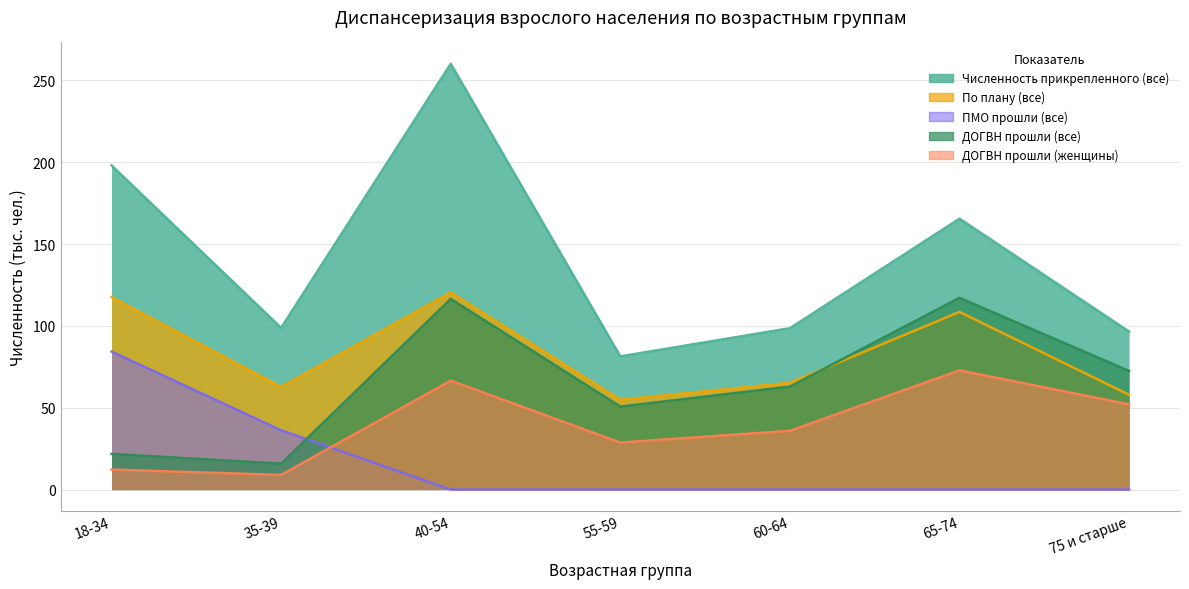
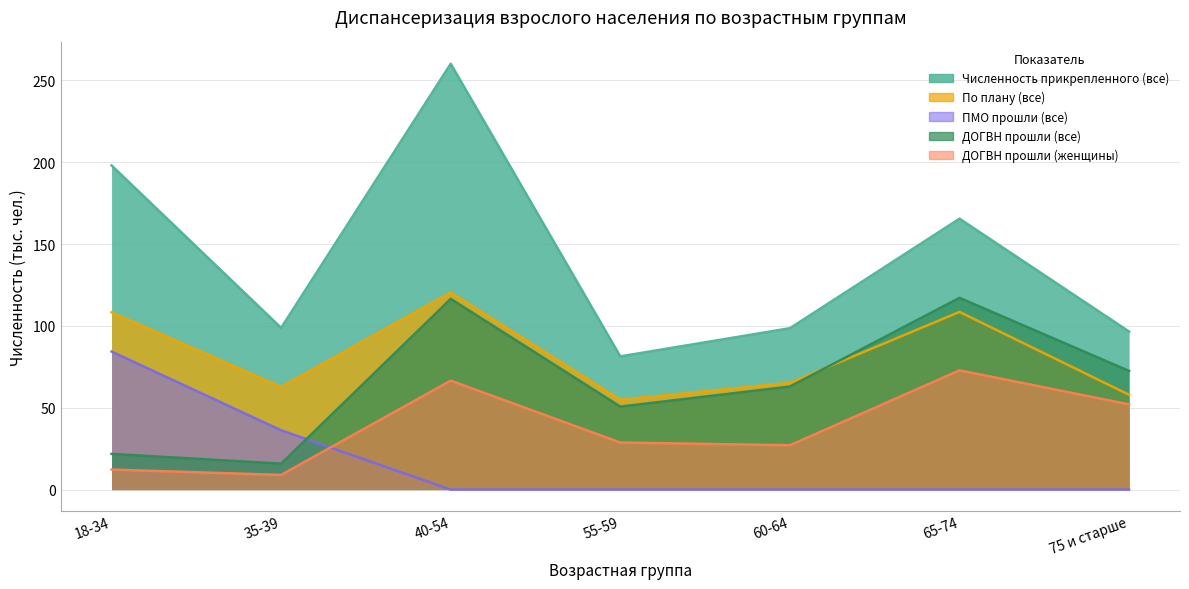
  {
    "По плану (все)": {
-     "18-34": 118,
+     "18-34": 108,
      "35-39": 63,
      "40-54": 120,
      "55-59": 55,
      "60-64": 65,
      "65-74": 109,
      "75 и старше": 58
    },
    "ПМО прошли (все)": {
      "18-34": 84,
      "35-39": 36,
      "40-54": 0,
      "55-59": 0,
      "60-64": 0,
      "65-74": 0,
      "75 и старше": 0
    },
    "ДОГВН прошли (женщины)": {
      "18-34": 12,
      "35-39": 9,
      "40-54": 67,
      "55-59": 29,
-     "60-64": 36,
+     "60-64": 27,
      "65-74": 73,
      "75 и старше": 52
    }
  }
